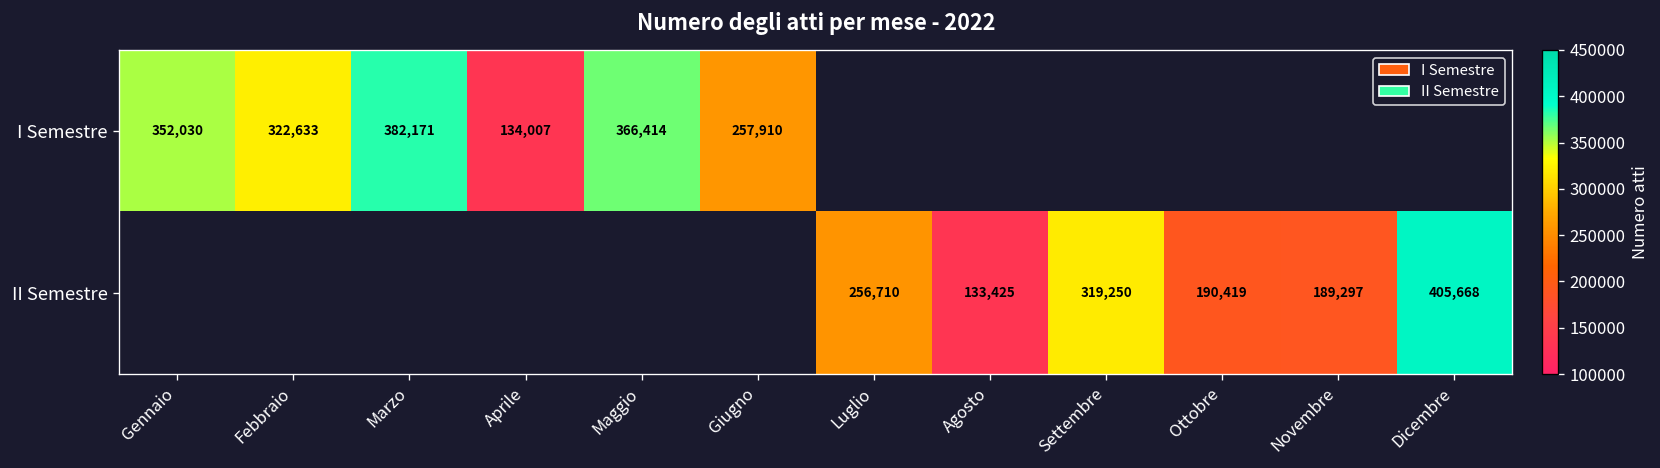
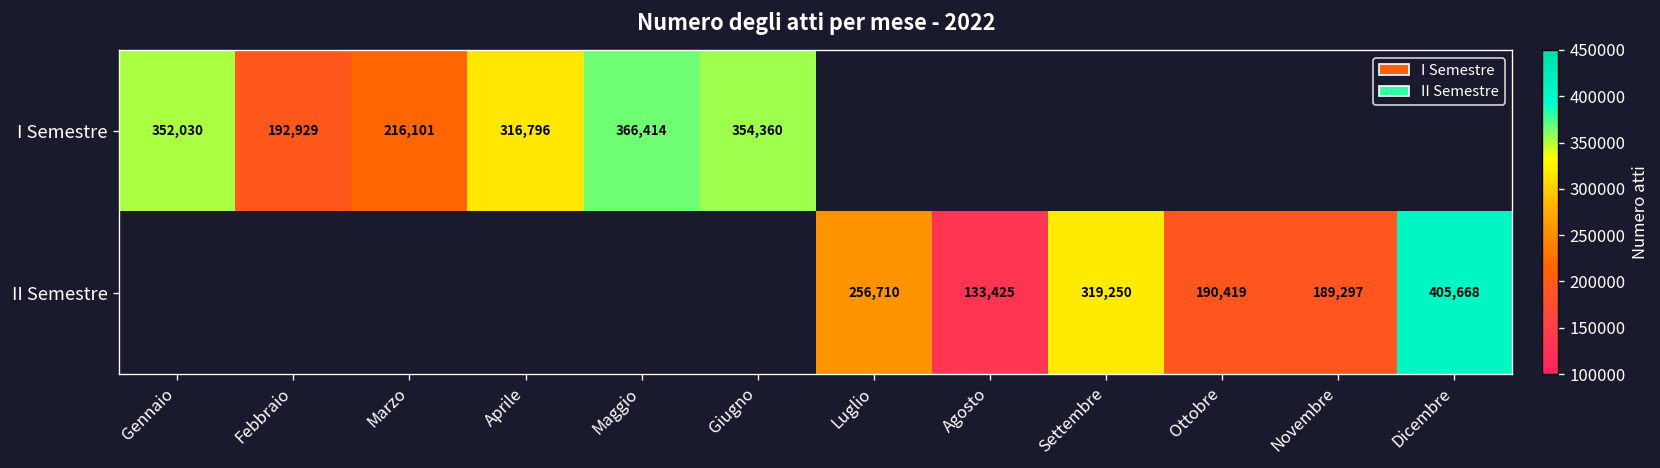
  {
    "I Semestre": {
      "Gennaio": "352,030",
-     "Febbraio": "322,633",
-     "Marzo": "382,171",
-     "Aprile": "134,007",
+     "Febbraio": "192,929",
+     "Marzo": "216,101",
+     "Aprile": "316,796",
      "Maggio": "366,414",
-     "Giugno": "257,910"
+     "Giugno": "354,360"
    },
    "II Semestre": {
      "Luglio": "256,710",
      "Agosto": "133,425",
      "Settembre": "319,250",
      "Ottobre": "190,419",
      "Novembre": "189,297",
      "Dicembre": "405,668"
    }
  }
